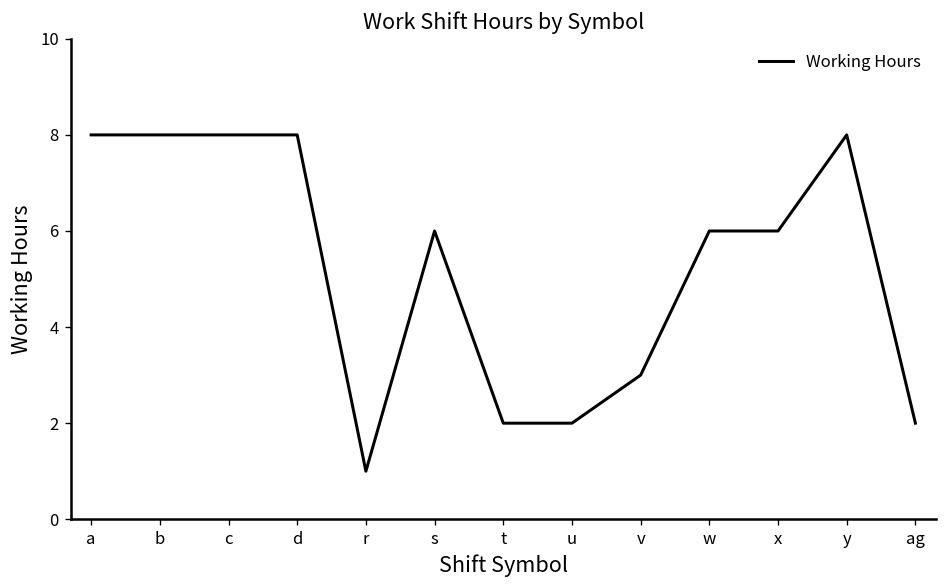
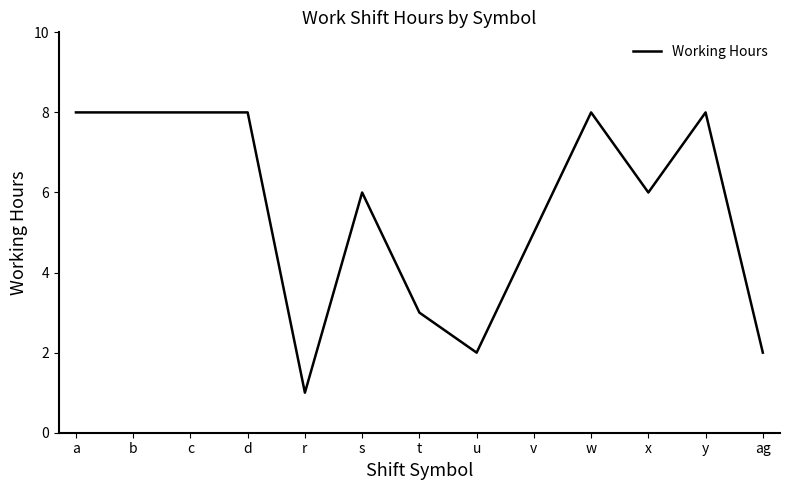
  {
    "a": 8,
    "b": 8,
    "c": 8,
    "d": 8,
    "r": 1,
    "s": 6,
-   "t": 2,
+   "t": 3,
    "u": 2,
-   "v": 3,
-   "w": 6,
+   "v": 5,
+   "w": 8,
    "x": 6,
    "y": 8,
    "ag": 2
  }
